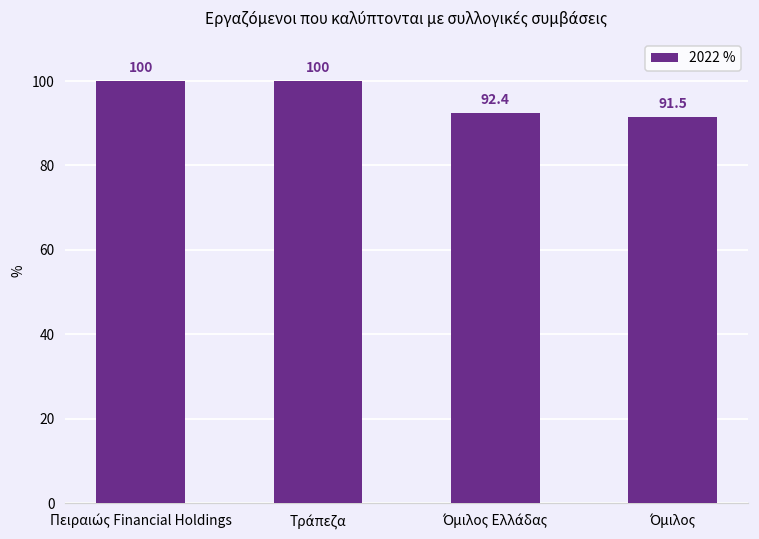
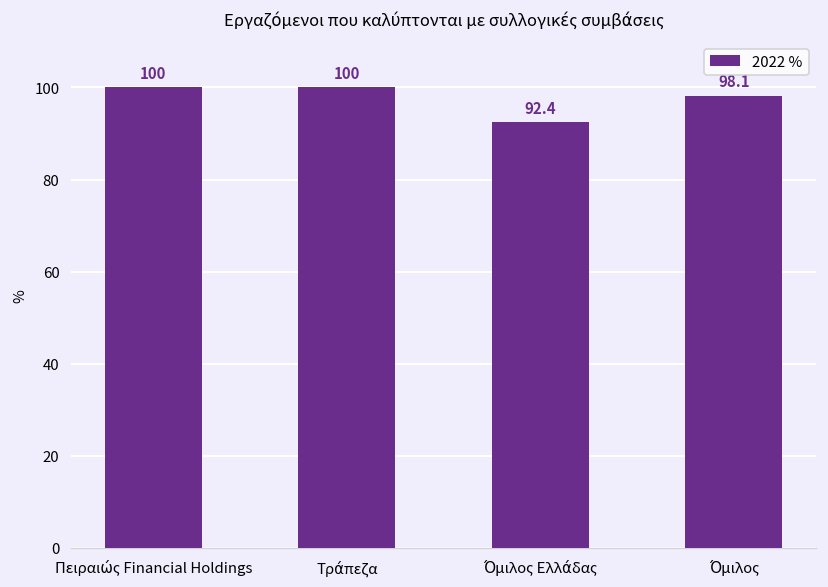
  {
-   "Όμιλος": 92
+   "Όμιλος": 98
  }
